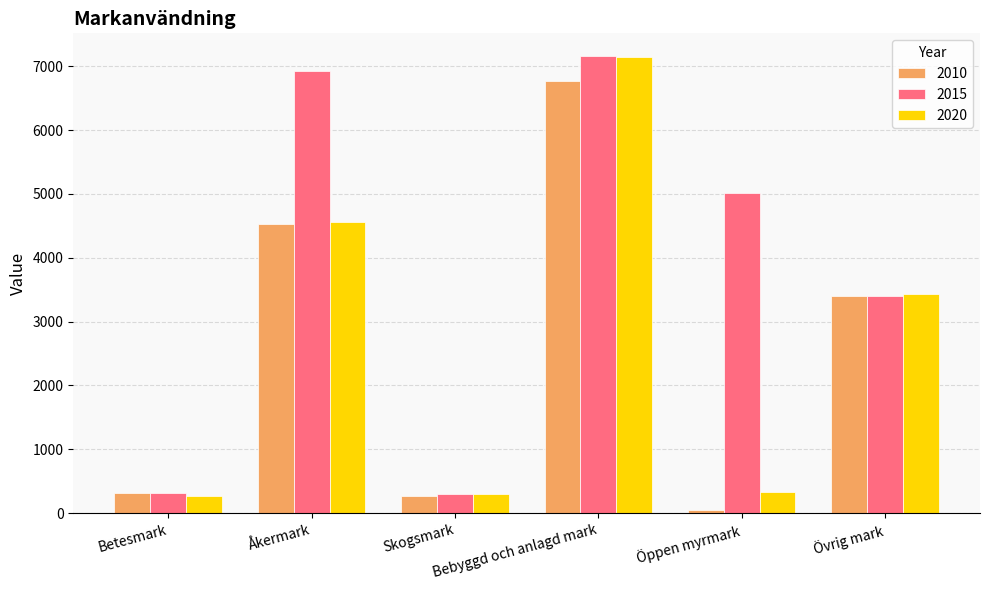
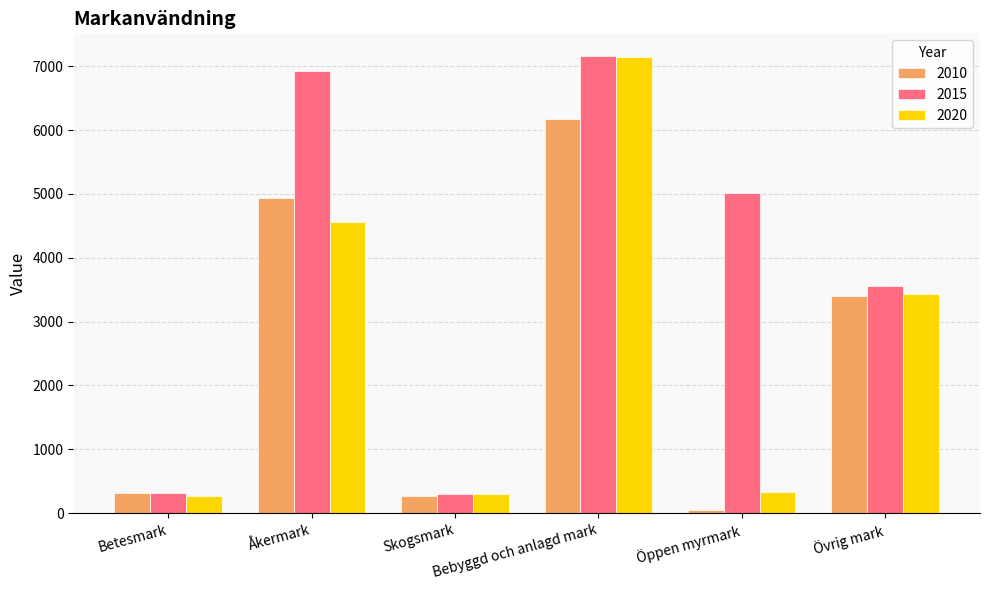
  {
    "2010": {
      "Betesmark": 300,
-     "Åkermark": 4500,
+     "Åkermark": 4900,
      "Skogsmark": 300,
-     "Bebyggd och anlagd mark": 6800,
+     "Bebyggd och anlagd mark": 6200,
      "Öppen myrmark": 0,
      "Övrig mark": 3400
    },
    "2015": {
      "Betesmark": 300,
      "Åkermark": 6900,
      "Skogsmark": 300,
      "Bebyggd och anlagd mark": 7200,
      "Öppen myrmark": 5000,
-     "Övrig mark": 3400
+     "Övrig mark": 3600
    },
    "2020": {
      "Betesmark": 300,
      "Åkermark": 4600,
      "Skogsmark": 300,
      "Bebyggd och anlagd mark": 7100,
      "Öppen myrmark": 300,
      "Övrig mark": 3400
    }
  }
